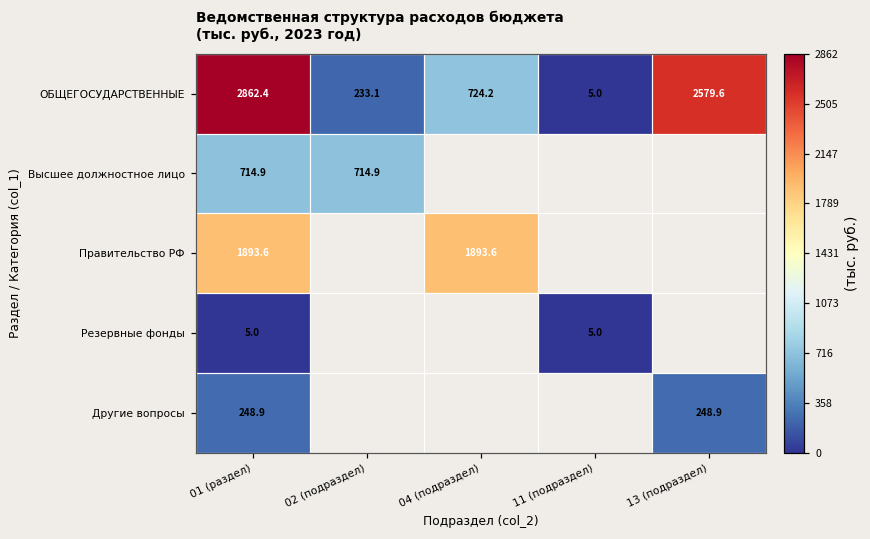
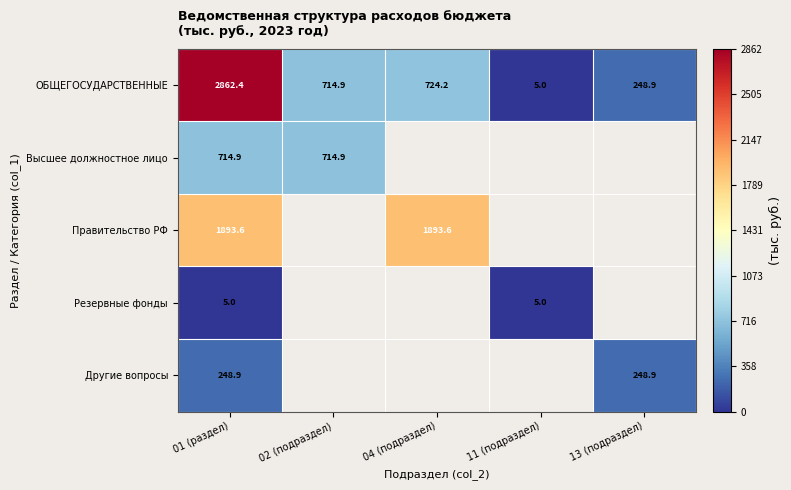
  {
    "ОБЩЕГОСУДАРСТВЕННЫЕ": {
      "01 (раздел)": 2862.4,
-     "02 (подраздел)": 233.1,
+     "02 (подраздел)": 714.9,
      "04 (подраздел)": 724.2,
      "11 (подраздел)": 5.0,
-     "13 (подраздел)": 2579.6
+     "13 (подраздел)": 248.9
    },
    "Высшее должностное лицо": {
      "01 (раздел)": 714.9,
      "02 (подраздел)": 714.9
    },
    "Правительство РФ": {
      "01 (раздел)": 1893.6,
      "04 (подраздел)": 1893.6
    },
    "Резервные фонды": {
      "01 (раздел)": 5.0,
      "11 (подраздел)": 5.0
    },
    "Другие вопросы": {
      "01 (раздел)": 248.9,
      "13 (подраздел)": 248.9
    }
  }
